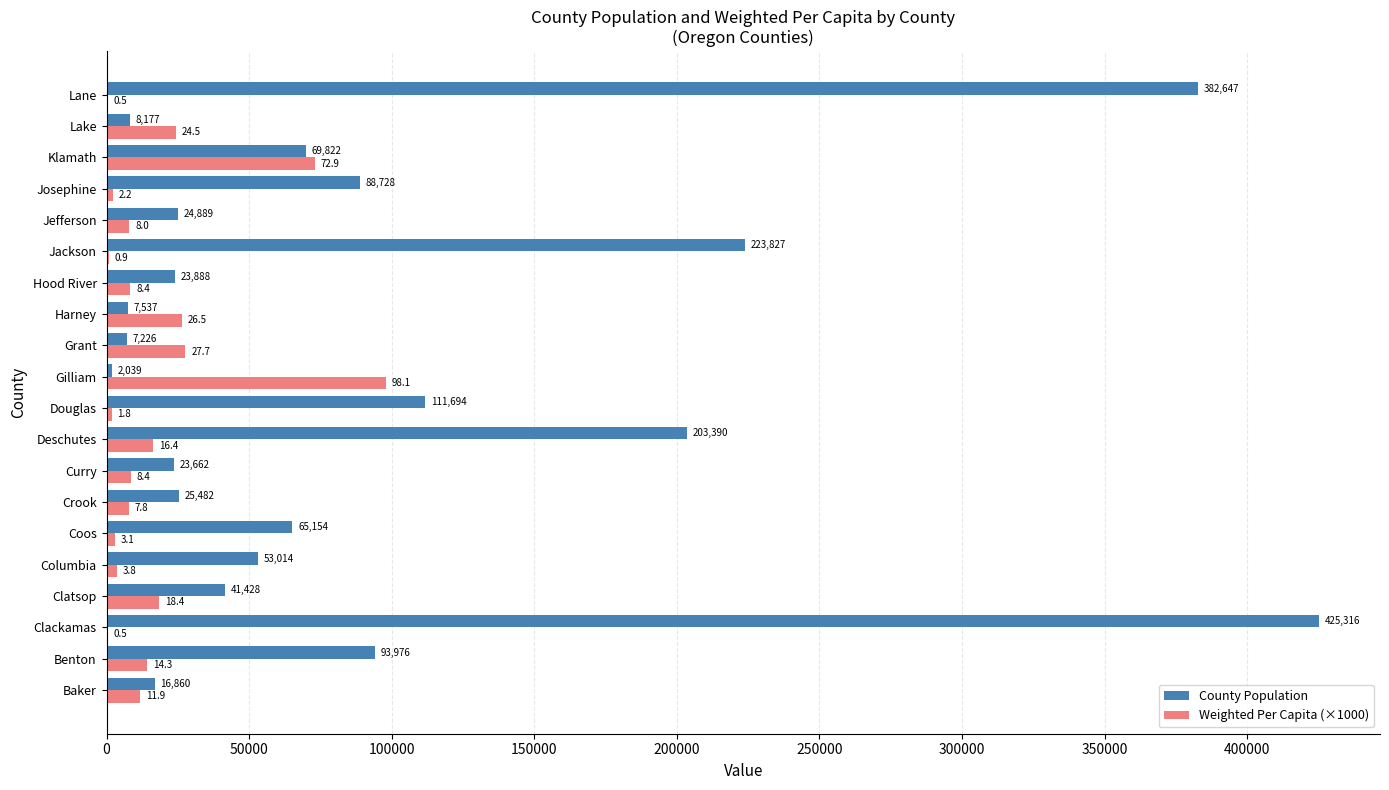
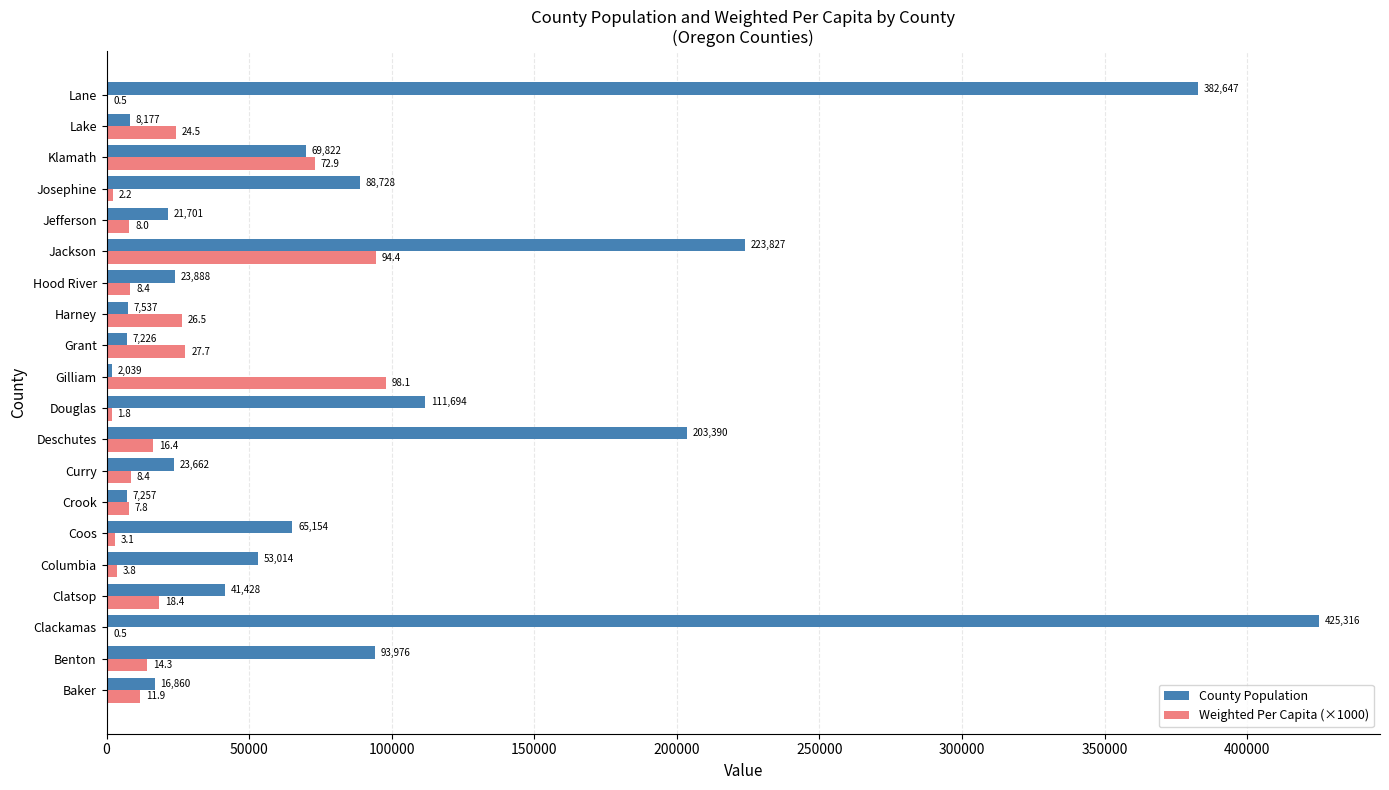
  {
    "County Population": {
      "Lane": "382,647",
      "Lake": "8,177",
      "Klamath": "69,822",
      "Josephine": "88,728",
-     "Jefferson": "24,889",
+     "Jefferson": "21,701",
      "Jackson": "223,827",
      "Hood River": "23,888",
      "Harney": "7,537",
      "Grant": "7,226",
      "Gilliam": "2,039",
      "Douglas": "111,694",
      "Deschutes": "203,390",
      "Curry": "23,662",
-     "Crook": "25,482",
+     "Crook": "7,257",
      "Coos": "65,154",
      "Columbia": "53,014",
      "Clatsop": "41,428",
      "Clackamas": "425,316",
      "Benton": "93,976",
      "Baker": "16,860"
    },
    "Weighted Per Capita (×1000)": {
-     "Jackson": "0.9"
+     "Jackson": "94.4"
    }
  }
